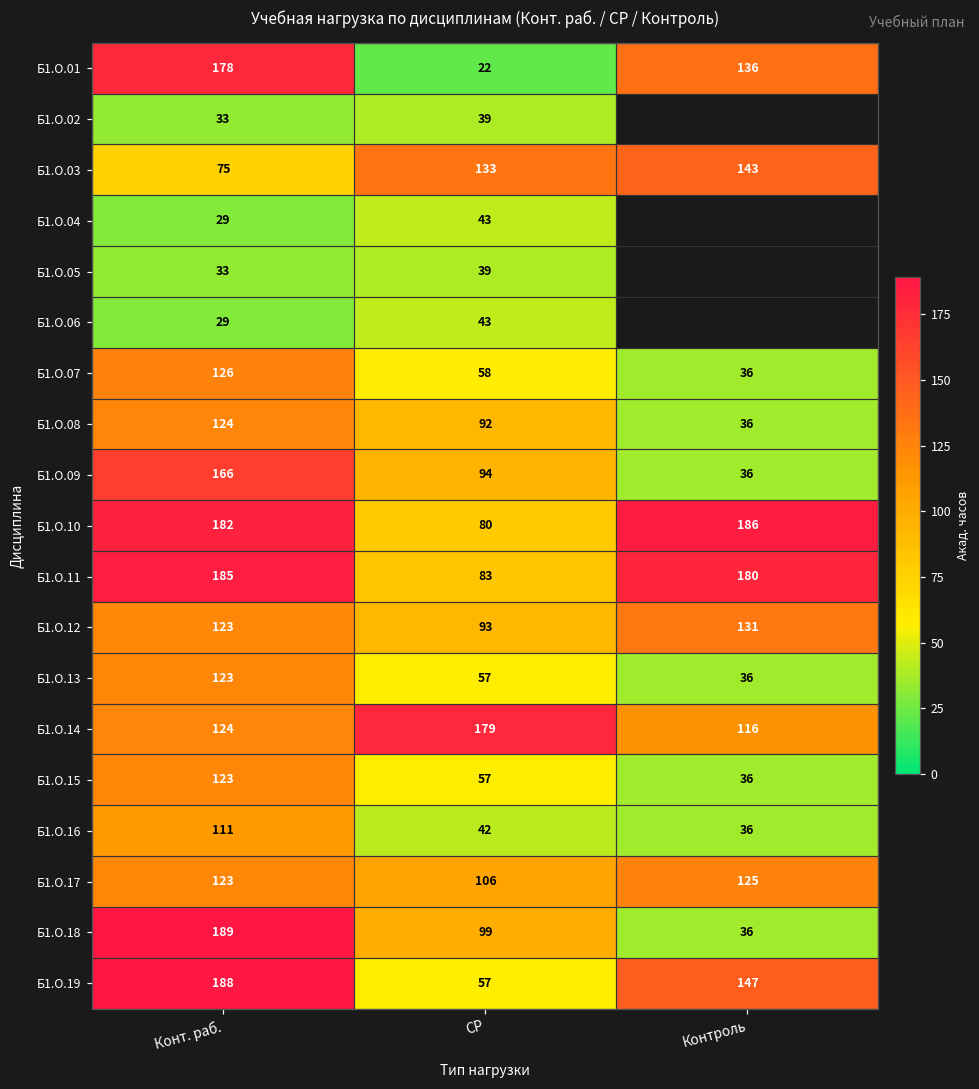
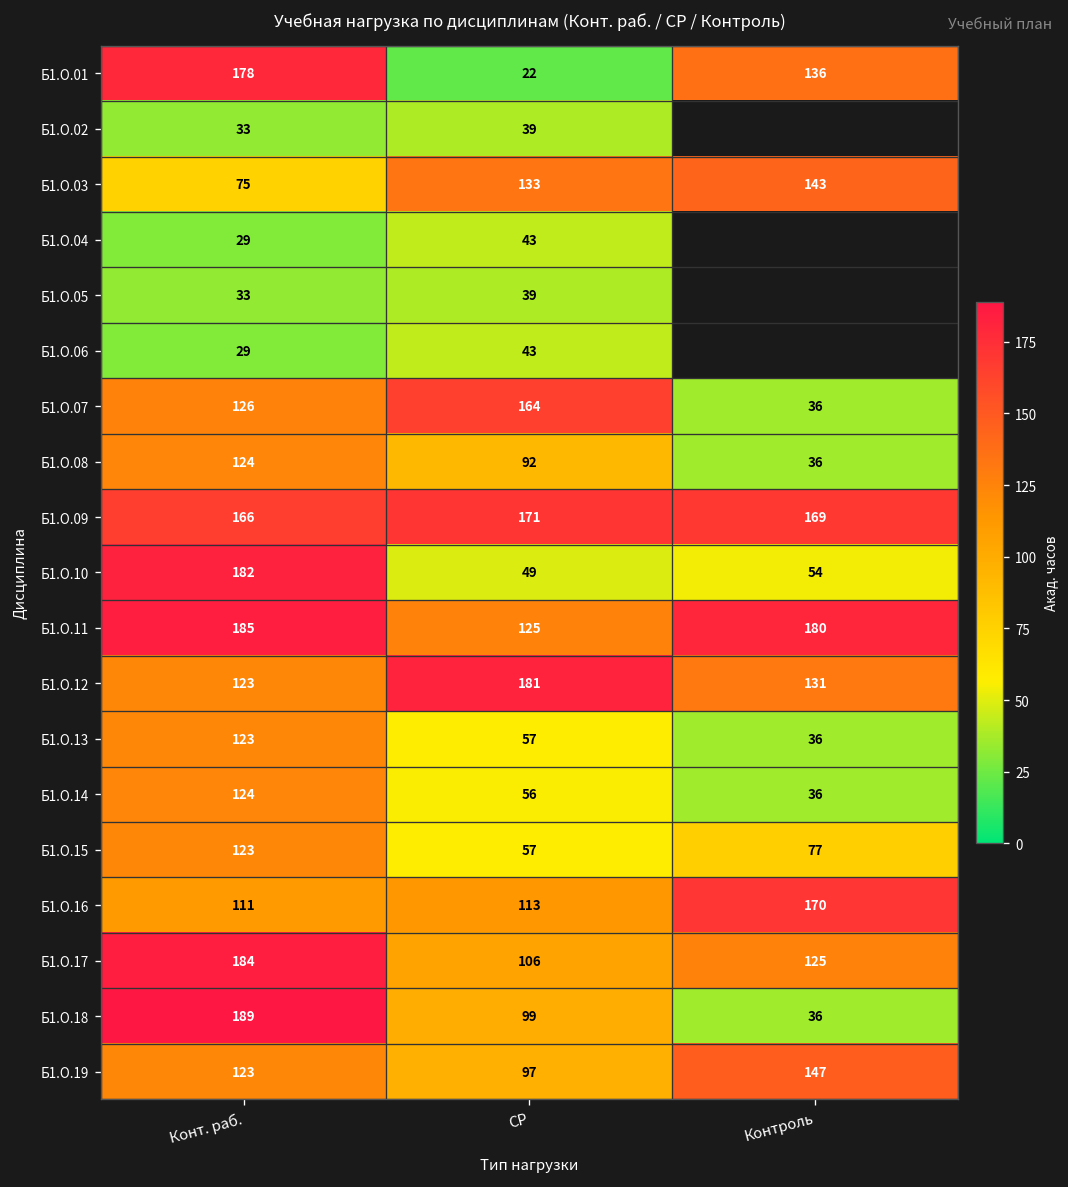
  {
    "Б1.О.01": {
      "Конт. раб.": 178,
      "СР": 22,
      "Контроль": 136
    },
    "Б1.О.02": {
      "Конт. раб.": 33,
      "СР": 39
    },
    "Б1.О.03": {
      "Конт. раб.": 75,
      "СР": 133,
      "Контроль": 143
    },
    "Б1.О.04": {
      "Конт. раб.": 29,
      "СР": 43
    },
    "Б1.О.05": {
      "Конт. раб.": 33,
      "СР": 39
    },
    "Б1.О.06": {
      "Конт. раб.": 29,
      "СР": 43
    },
    "Б1.О.07": {
      "Конт. раб.": 126,
-     "СР": 58,
+     "СР": 164,
      "Контроль": 36
    },
    "Б1.О.08": {
      "Конт. раб.": 124,
      "СР": 92,
      "Контроль": 36
    },
    "Б1.О.09": {
      "Конт. раб.": 166,
-     "СР": 94,
-     "Контроль": 36
+     "СР": 171,
+     "Контроль": 169
    },
    "Б1.О.10": {
      "Конт. раб.": 182,
-     "СР": 80,
-     "Контроль": 186
+     "СР": 49,
+     "Контроль": 54
    },
    "Б1.О.11": {
      "Конт. раб.": 185,
-     "СР": 83,
+     "СР": 125,
      "Контроль": 180
    },
    "Б1.О.12": {
      "Конт. раб.": 123,
-     "СР": 93,
+     "СР": 181,
      "Контроль": 131
    },
    "Б1.О.13": {
      "Конт. раб.": 123,
      "СР": 57,
      "Контроль": 36
    },
    "Б1.О.14": {
      "Конт. раб.": 124,
-     "СР": 179,
-     "Контроль": 116
+     "СР": 56,
+     "Контроль": 36
    },
    "Б1.О.15": {
      "Конт. раб.": 123,
      "СР": 57,
-     "Контроль": 36
+     "Контроль": 77
    },
    "Б1.О.16": {
      "Конт. раб.": 111,
-     "СР": 42,
-     "Контроль": 36
+     "СР": 113,
+     "Контроль": 170
    },
    "Б1.О.17": {
-     "Конт. раб.": 123,
+     "Конт. раб.": 184,
      "СР": 106,
      "Контроль": 125
    },
    "Б1.О.18": {
      "Конт. раб.": 189,
      "СР": 99,
      "Контроль": 36
    },
    "Б1.О.19": {
-     "Конт. раб.": 188,
-     "СР": 57,
+     "Конт. раб.": 123,
+     "СР": 97,
      "Контроль": 147
    }
  }
